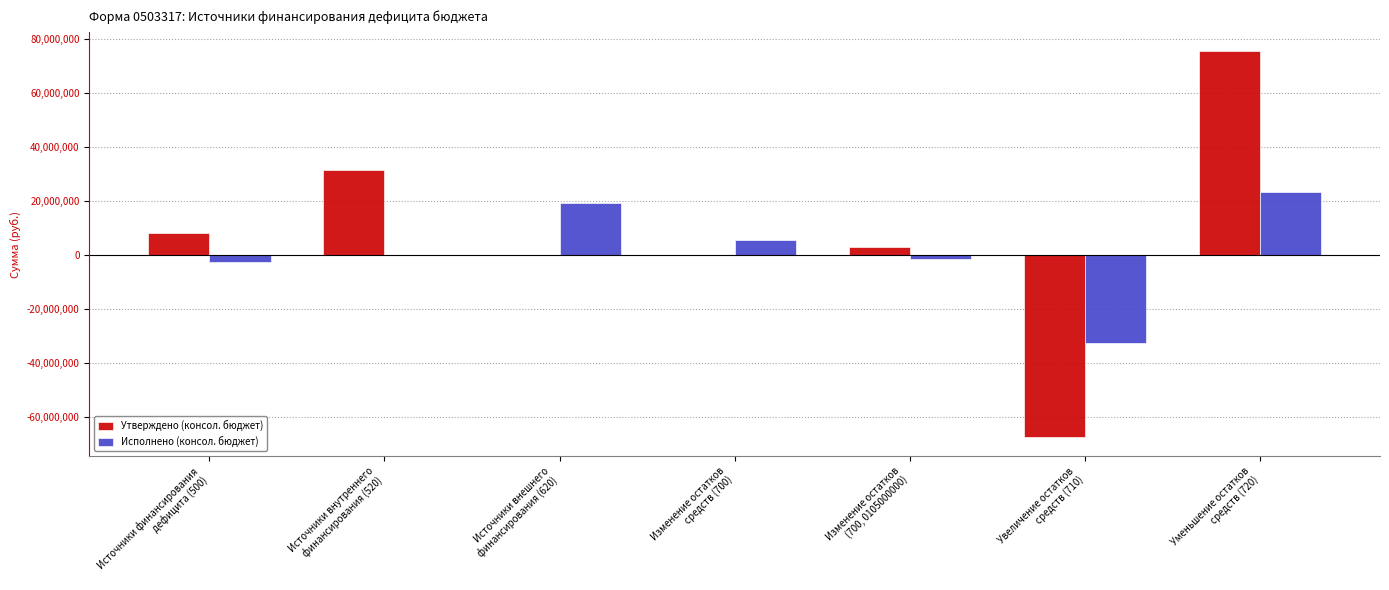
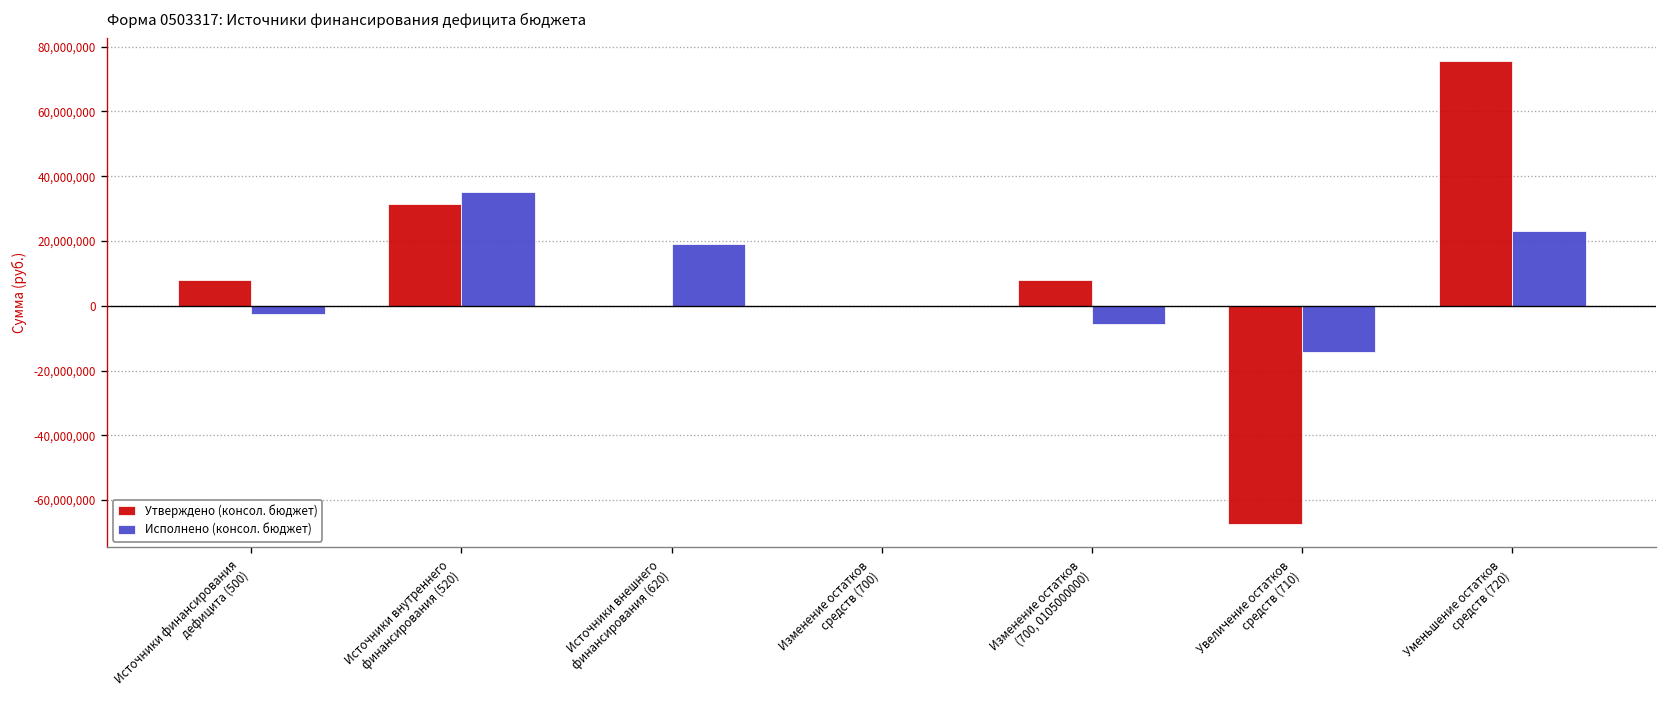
  {
    "Утверждено (консол. бюджет)": {
      "Источники финансирования дефицита (500)": "8,000,000",
      "Источники внутреннего финансирования (520)": "31,000,000",
      "Источники внешнего финансирования (620)": "0",
      "Изменение остатков средств (700)": "0",
-     "Изменение остатков (700, 0105000000)": "3,000,000",
+     "Изменение остатков (700, 0105000000)": "8,000,000",
      "Увеличение остатков средств (710)": "-68,000,000",
      "Уменьшение остатков средств (720)": "76,000,000"
    },
    "Исполнено (консол. бюджет)": {
      "Источники финансирования дефицита (500)": "-3,000,000",
-     "Источники внутреннего финансирования (520)": "0",
+     "Источники внутреннего финансирования (520)": "35,000,000",
      "Источники внешнего финансирования (620)": "19,000,000",
-     "Изменение остатков средств (700)": "5,000,000",
-     "Изменение остатков (700, 0105000000)": "-2,000,000",
-     "Увеличение остатков средств (710)": "-33,000,000",
+     "Изменение остатков средств (700)": "0",
+     "Изменение остатков (700, 0105000000)": "-6,000,000",
+     "Увеличение остатков средств (710)": "-14,000,000",
      "Уменьшение остатков средств (720)": "23,000,000"
    }
  }
